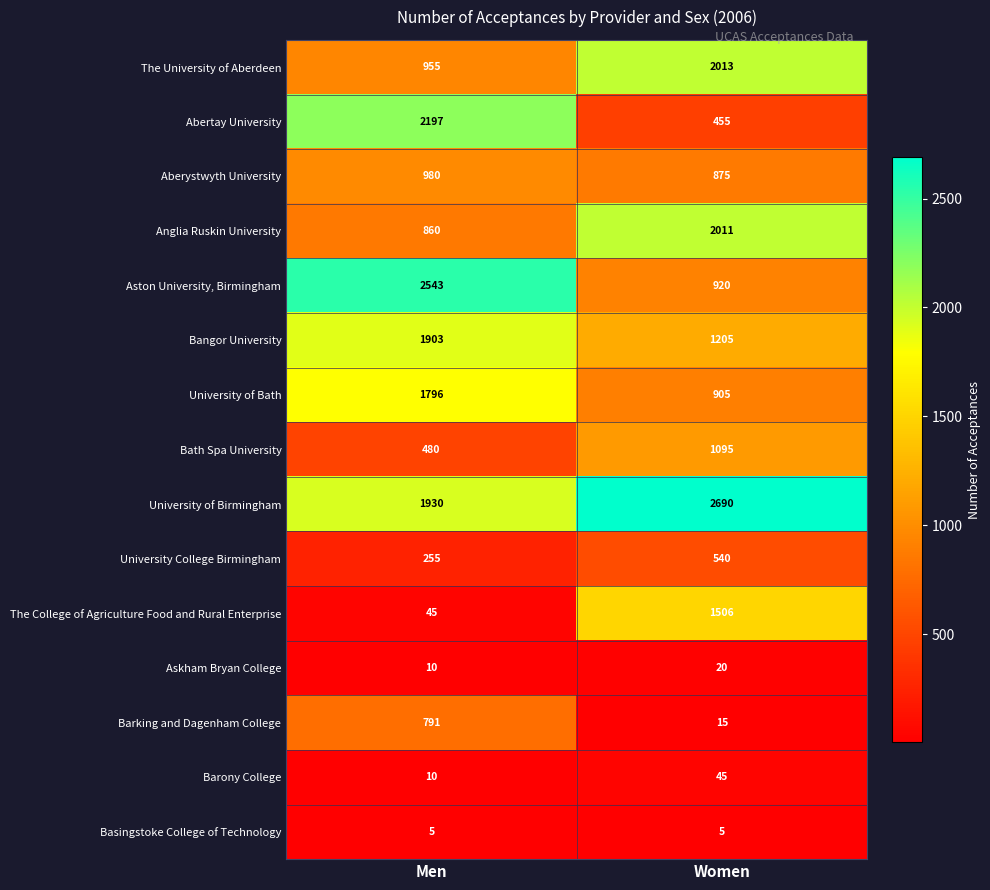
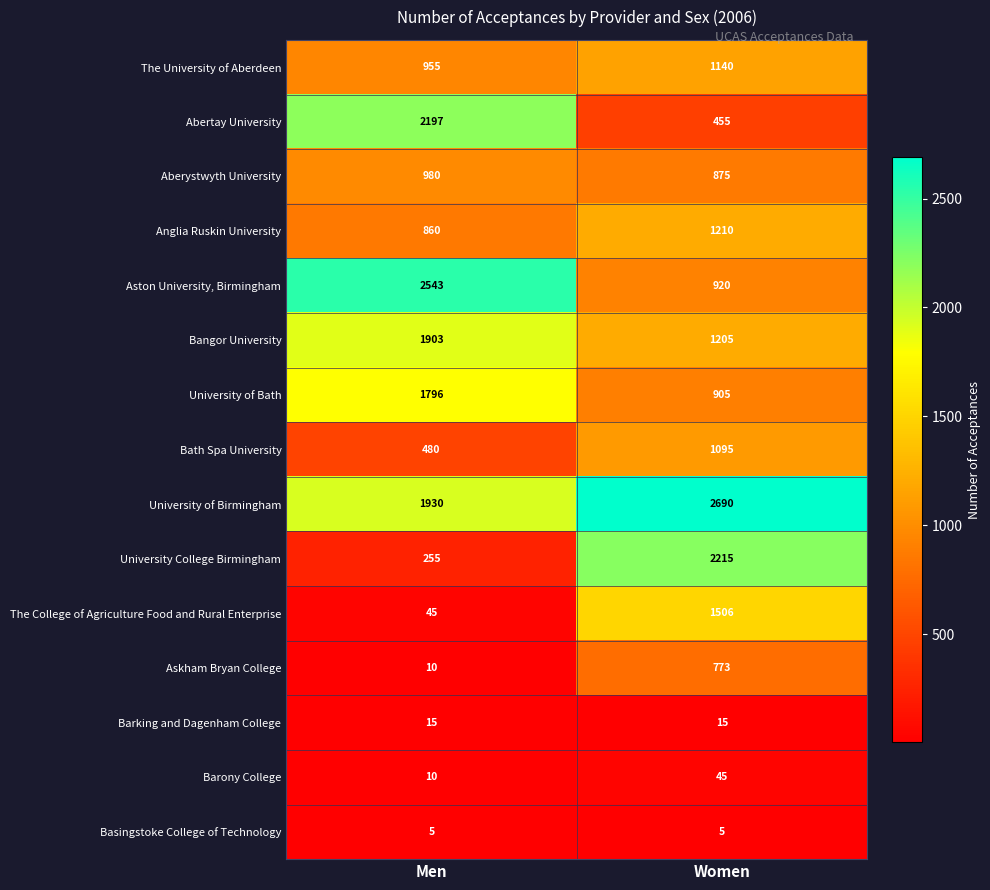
  {
    "The University of Aberdeen": {
      "Men": 955,
-     "Women": 2013
+     "Women": 1140
    },
    "Abertay University": {
      "Men": 2197,
      "Women": 455
    },
    "Aberystwyth University": {
      "Men": 980,
      "Women": 875
    },
    "Anglia Ruskin University": {
      "Men": 860,
-     "Women": 2011
+     "Women": 1210
    },
    "Aston University, Birmingham": {
      "Men": 2543,
      "Women": 920
    },
    "Bangor University": {
      "Men": 1903,
      "Women": 1205
    },
    "University of Bath": {
      "Men": 1796,
      "Women": 905
    },
    "Bath Spa University": {
      "Men": 480,
      "Women": 1095
    },
    "University of Birmingham": {
      "Men": 1930,
      "Women": 2690
    },
    "University College Birmingham": {
      "Men": 255,
-     "Women": 540
+     "Women": 2215
    },
    "The College of Agriculture Food and Rural Enterprise": {
      "Men": 45,
      "Women": 1506
    },
    "Askham Bryan College": {
      "Men": 10,
-     "Women": 20
+     "Women": 773
    },
    "Barking and Dagenham College": {
-     "Men": 791,
+     "Men": 15,
      "Women": 15
    },
    "Barony College": {
      "Men": 10,
      "Women": 45
    },
    "Basingstoke College of Technology": {
      "Men": 5,
      "Women": 5
    }
  }
